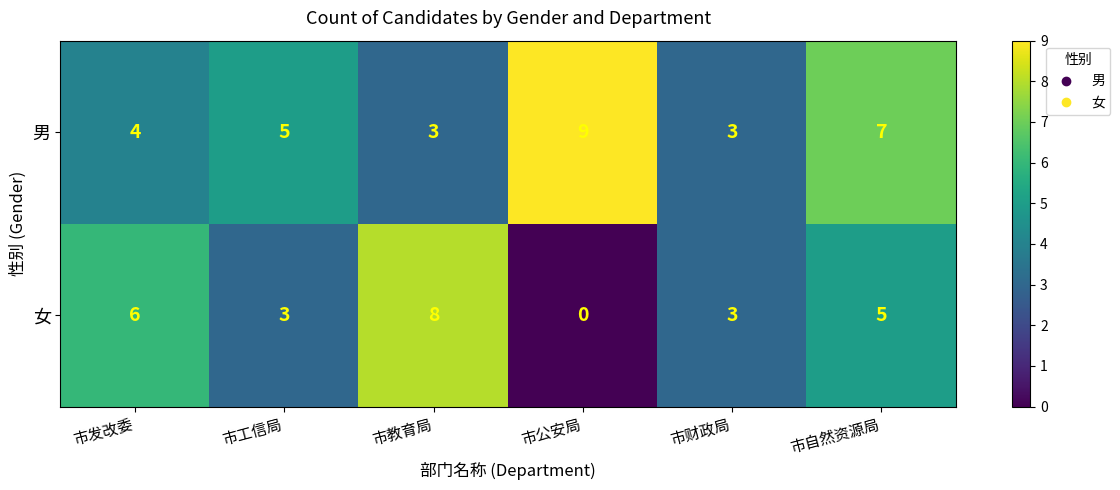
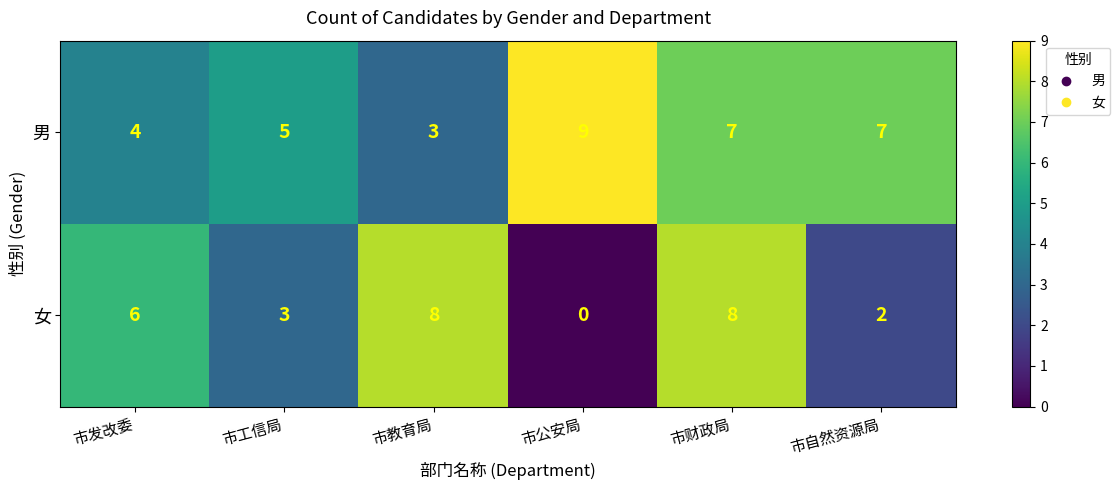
  {
    "男": {
      "市发改委": 4,
      "市工信局": 5,
      "市教育局": 3,
-     "市财政局": 3,
+     "市财政局": 7,
      "市自然资源局": 7
    },
    "女": {
      "市发改委": 6,
      "市工信局": 3,
      "市教育局": 8,
      "市公安局": 0,
-     "市财政局": 3,
-     "市自然资源局": 5
+     "市财政局": 8,
+     "市自然资源局": 2
    }
  }
